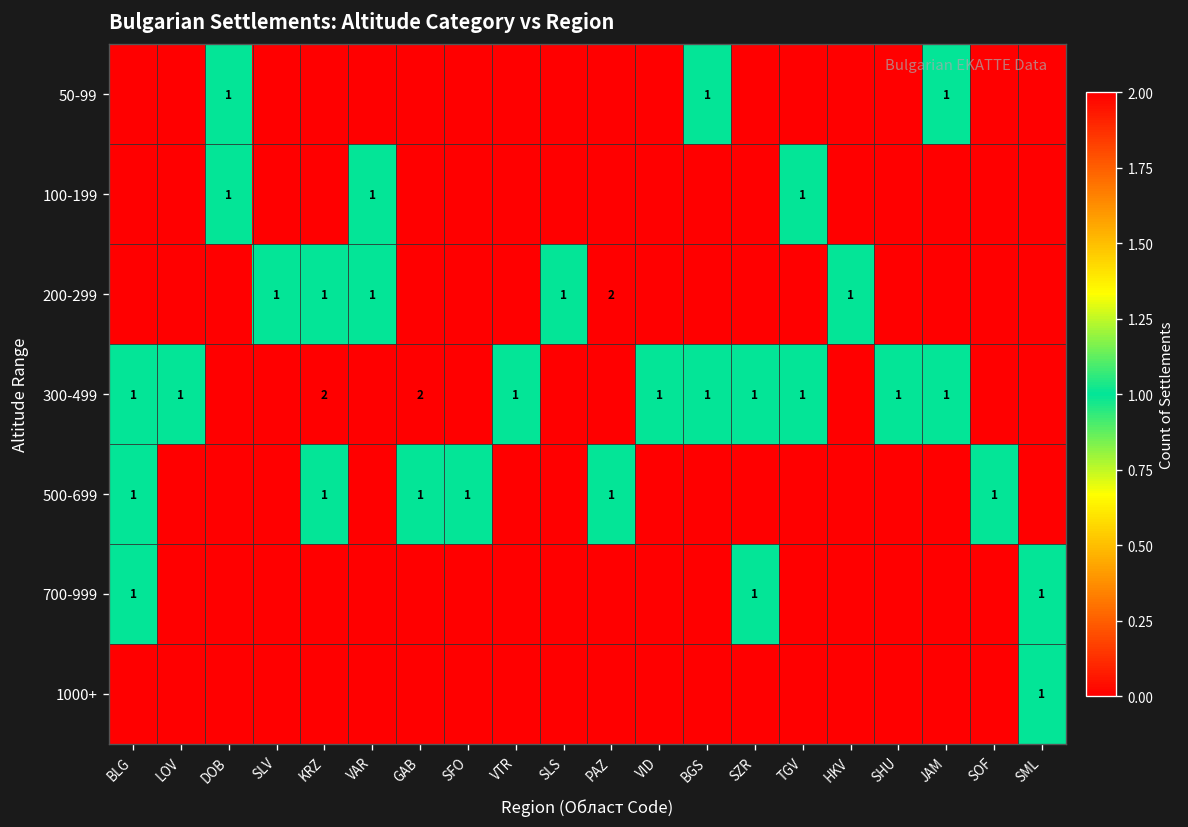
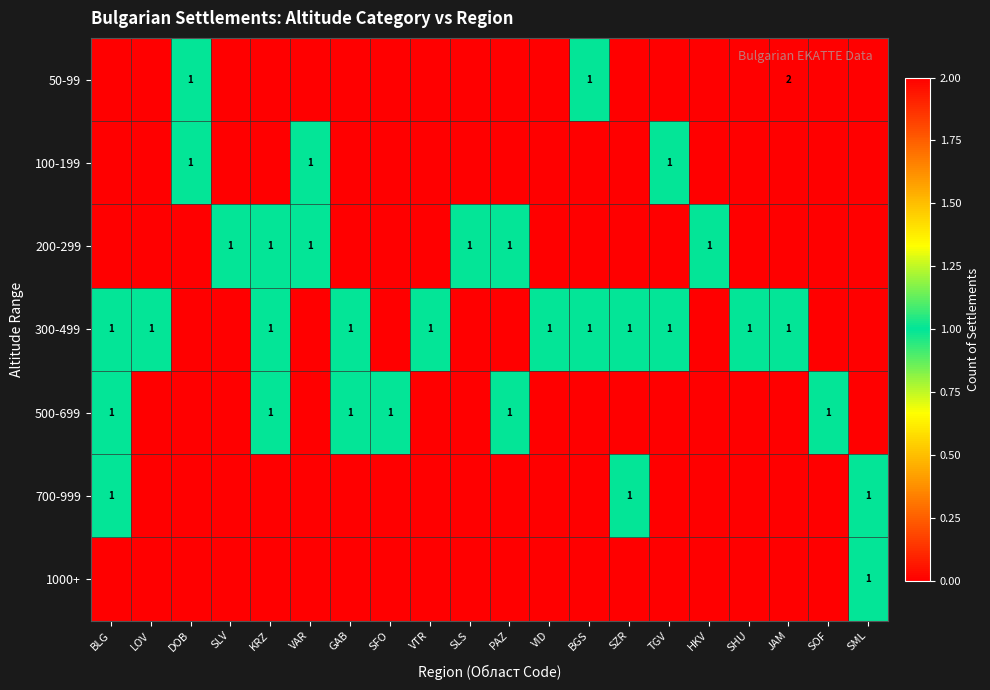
  {
    "50-99": {
      "DOB": 1,
      "BGS": 1,
-     "JAM": 1
+     "JAM": 2
    },
    "100-199": {
      "DOB": 1,
      "VAR": 1,
      "TGV": 1
    },
    "200-299": {
      "SLV": 1,
      "KRZ": 1,
      "VAR": 1,
      "SLS": 1,
-     "PAZ": 2,
+     "PAZ": 1,
      "HKV": 1
    },
    "300-499": {
      "BLG": 1,
      "LOV": 1,
-     "KRZ": 2,
-     "GAB": 2,
+     "KRZ": 1,
+     "GAB": 1,
      "VTR": 1,
      "VID": 1,
      "BGS": 1,
      "SZR": 1,
      "TGV": 1,
      "SHU": 1,
      "JAM": 1
    },
    "500-699": {
      "BLG": 1,
      "KRZ": 1,
      "GAB": 1,
      "SFO": 1,
      "PAZ": 1,
      "SOF": 1
    },
    "700-999": {
      "BLG": 1,
      "SZR": 1,
      "SML": 1
    },
    "1000+": {
      "SML": 1
    }
  }
